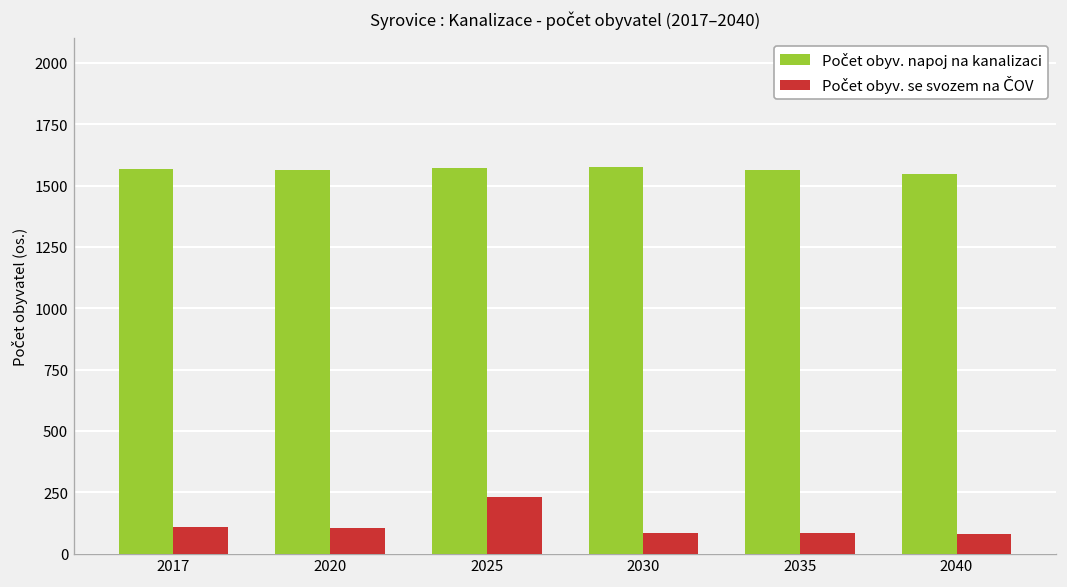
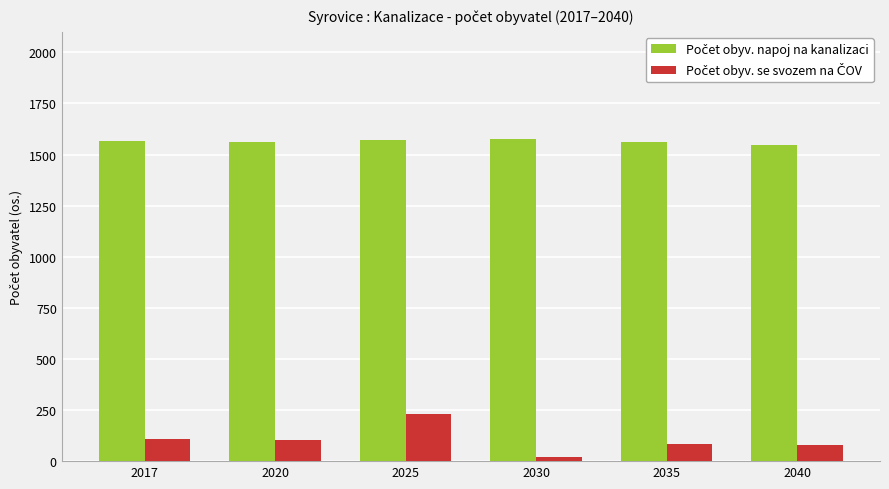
  {
    "Počet obyv. napoj na kanalizaci": {
      "2017": 1570,
      "2020": 1560,
      "2025": 1570,
      "2030": 1570,
      "2035": 1560,
      "2040": 1550
    },
    "Počet obyv. se svozem na ČOV": {
      "2017": 110,
      "2020": 100,
      "2025": 230,
-     "2030": 80,
+     "2030": 20,
      "2035": 80,
      "2040": 80
    }
  }
